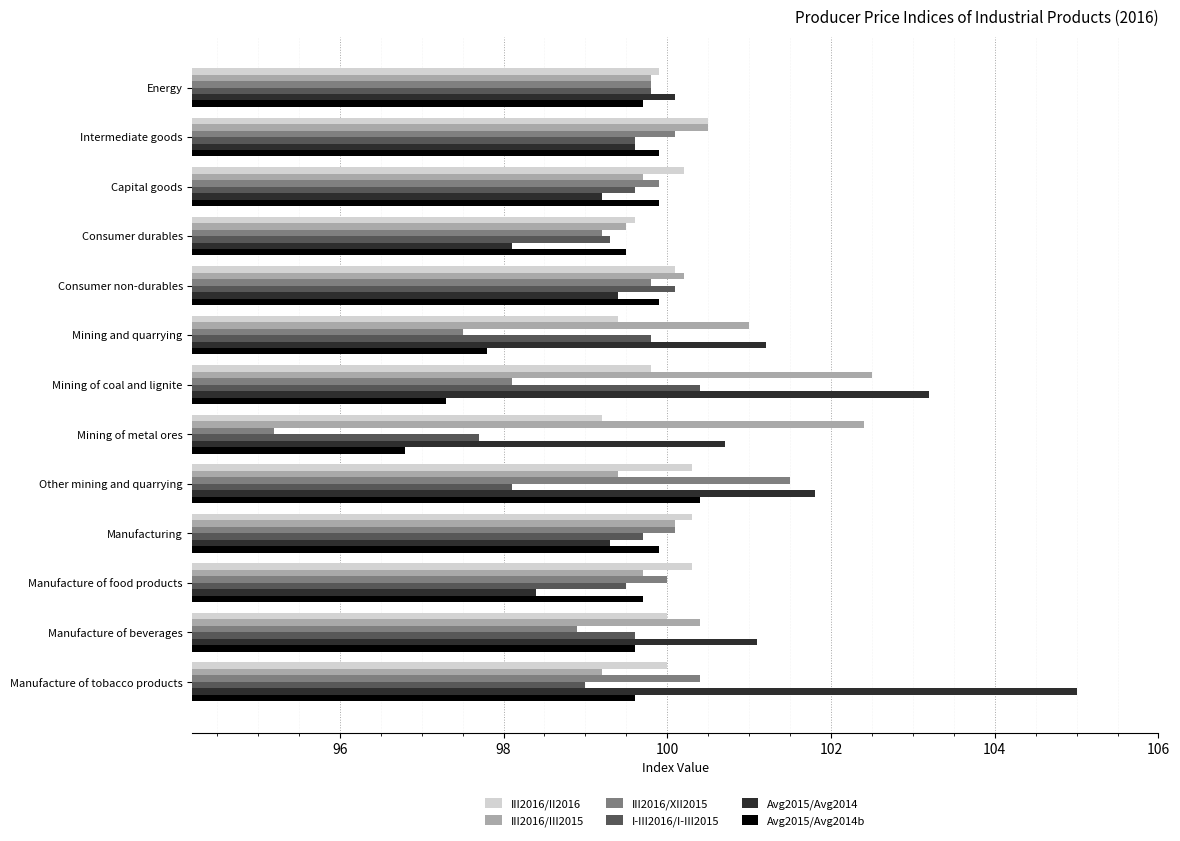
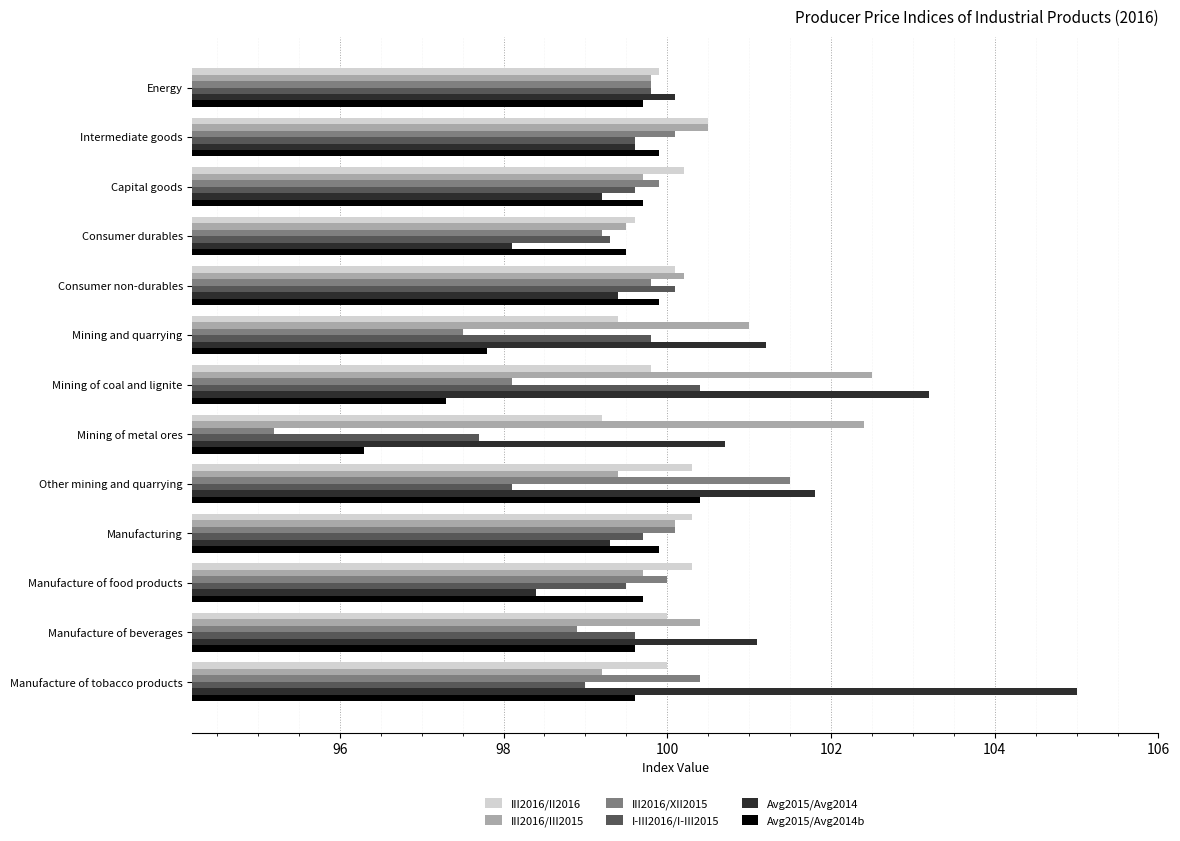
  {
    "III2016/II2016": {
      "Energy": 99.9,
      "Intermediate goods": 100.5,
      "Capital goods": 100.2,
      "Consumer durables": 99.6,
      "Consumer non-durables": 100.1,
      "Mining and quarrying": 99.4,
      "Mining of coal and lignite": 99.8,
      "Mining of metal ores": 99.2,
      "Other mining and quarrying": 100.3,
      "Manufacturing": 100.3,
      "Manufacture of food products": 100.3,
      "Manufacture of beverages": 100.0,
      "Manufacture of tobacco products": 100.0
    },
    "III2016/III2015": {
      "Energy": 99.8,
      "Intermediate goods": 100.5,
      "Capital goods": 99.7,
      "Consumer durables": 99.5,
      "Consumer non-durables": 100.2,
      "Mining and quarrying": 101.0,
      "Mining of coal and lignite": 102.5,
      "Mining of metal ores": 102.4,
      "Other mining and quarrying": 99.4,
      "Manufacturing": 100.1,
      "Manufacture of food products": 99.7,
      "Manufacture of beverages": 100.4,
      "Manufacture of tobacco products": 99.2
    },
    "III2016/XII2015": {
      "Energy": 99.8,
      "Intermediate goods": 100.1,
      "Capital goods": 99.9,
      "Consumer durables": 99.2,
      "Consumer non-durables": 99.8,
      "Mining and quarrying": 97.5,
      "Mining of coal and lignite": 98.1,
      "Mining of metal ores": 95.2,
      "Other mining and quarrying": 101.5,
      "Manufacturing": 100.1,
      "Manufacture of food products": 100.0,
      "Manufacture of beverages": 98.9,
      "Manufacture of tobacco products": 100.4
    },
    "I-III2016/I-III2015": {
      "Energy": 99.8,
      "Intermediate goods": 99.6,
      "Capital goods": 99.6,
      "Consumer durables": 99.3,
      "Consumer non-durables": 100.1,
      "Mining and quarrying": 99.8,
      "Mining of coal and lignite": 100.4,
      "Mining of metal ores": 97.7,
      "Other mining and quarrying": 98.1,
      "Manufacturing": 99.7,
      "Manufacture of food products": 99.5,
      "Manufacture of beverages": 99.6,
      "Manufacture of tobacco products": 99.0
    },
    "Avg2015/Avg2014": {
      "Energy": 100.1,
      "Intermediate goods": 99.6,
      "Capital goods": 99.2,
      "Consumer durables": 98.1,
      "Consumer non-durables": 99.4,
      "Mining and quarrying": 101.2,
      "Mining of coal and lignite": 103.2,
      "Mining of metal ores": 100.7,
      "Other mining and quarrying": 101.8,
      "Manufacturing": 99.3,
      "Manufacture of food products": 98.4,
      "Manufacture of beverages": 101.1,
      "Manufacture of tobacco products": 105.0
    },
    "Avg2015/Avg2014b": {
      "Energy": 99.7,
      "Intermediate goods": 99.9,
-     "Capital goods": 99.9,
+     "Capital goods": 99.7,
      "Consumer durables": 99.5,
      "Consumer non-durables": 99.9,
      "Mining and quarrying": 97.8,
      "Mining of coal and lignite": 97.3,
-     "Mining of metal ores": 96.8,
+     "Mining of metal ores": 96.3,
      "Other mining and quarrying": 100.4,
      "Manufacturing": 99.9,
      "Manufacture of food products": 99.7,
      "Manufacture of beverages": 99.6,
      "Manufacture of tobacco products": 99.6
    }
  }
